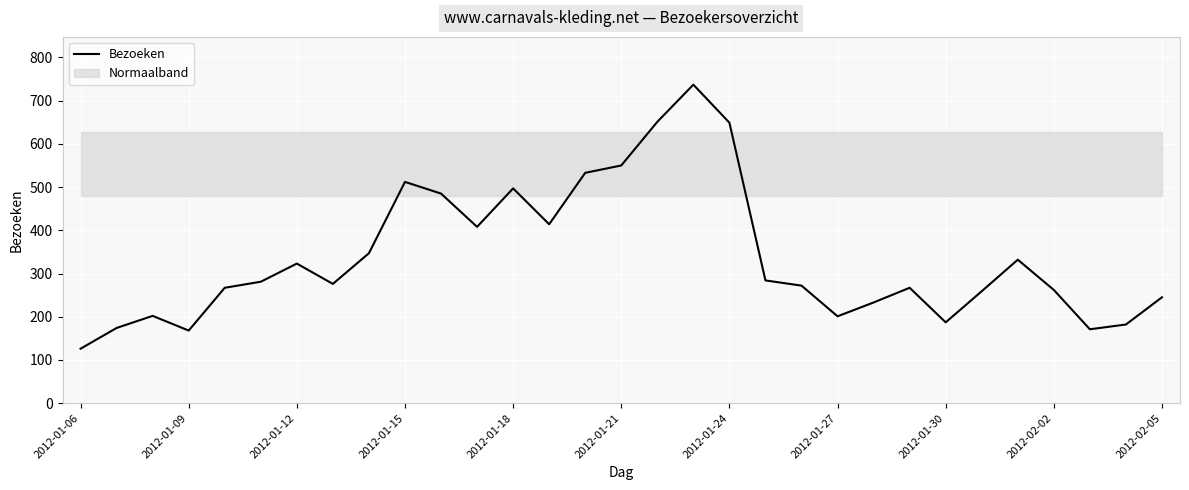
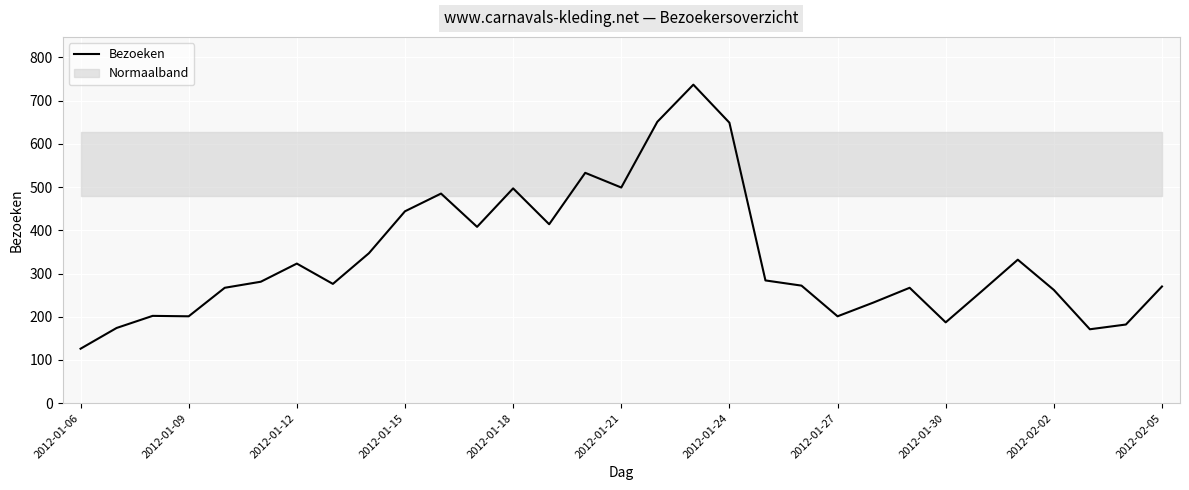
  {
    "Bezoeken": {
      "2012-01-06": 130,
-     "2012-01-09": 170,
+     "2012-01-09": 200,
      "2012-01-12": 320,
-     "2012-01-15": 510,
+     "2012-01-15": 440,
      "2012-01-18": 500,
-     "2012-01-21": 550,
+     "2012-01-21": 500,
      "2012-01-24": 650,
      "2012-01-27": 200,
      "2012-01-30": 190,
      "2012-02-02": 260,
-     "2012-02-05": 250
+     "2012-02-05": 270
    },
    "Normaalband": {
      "2012-01-06": 630,
      "2012-01-09": 630,
      "2012-01-12": 630,
      "2012-01-15": 630,
      "2012-01-18": 630,
      "2012-01-21": 630,
      "2012-01-24": 630,
      "2012-01-27": 630,
      "2012-01-30": 630,
      "2012-02-02": 630,
      "2012-02-05": 630
    }
  }
